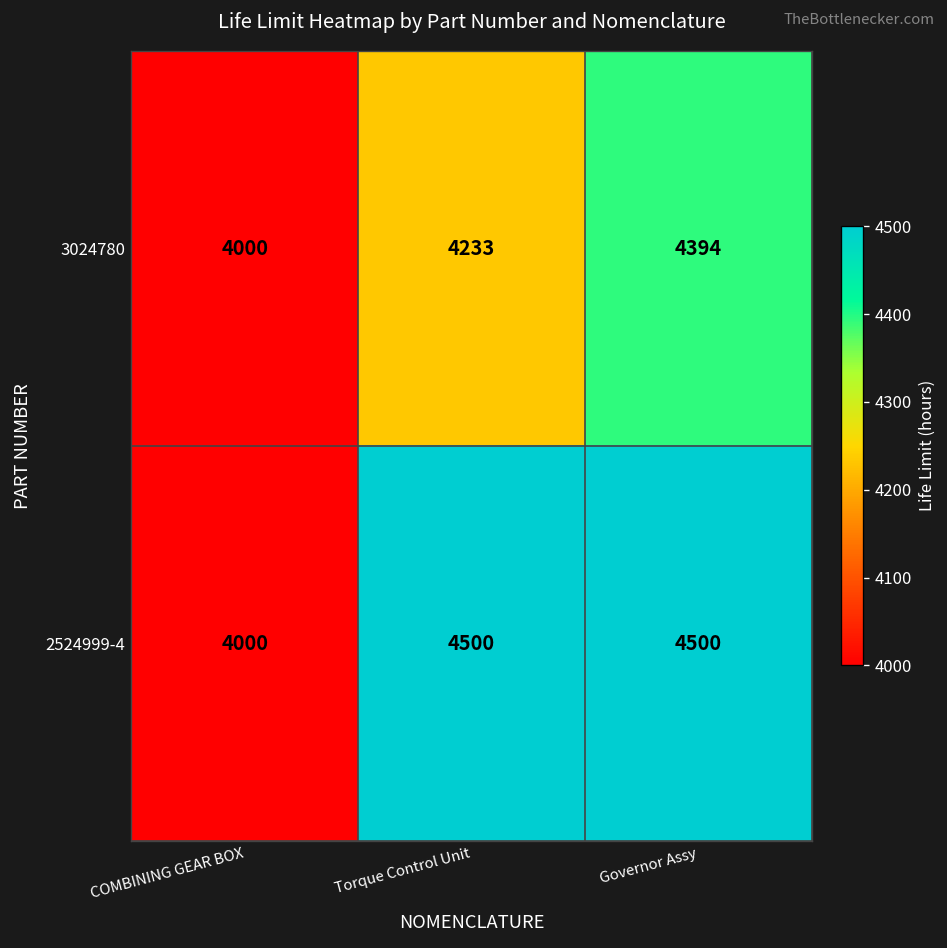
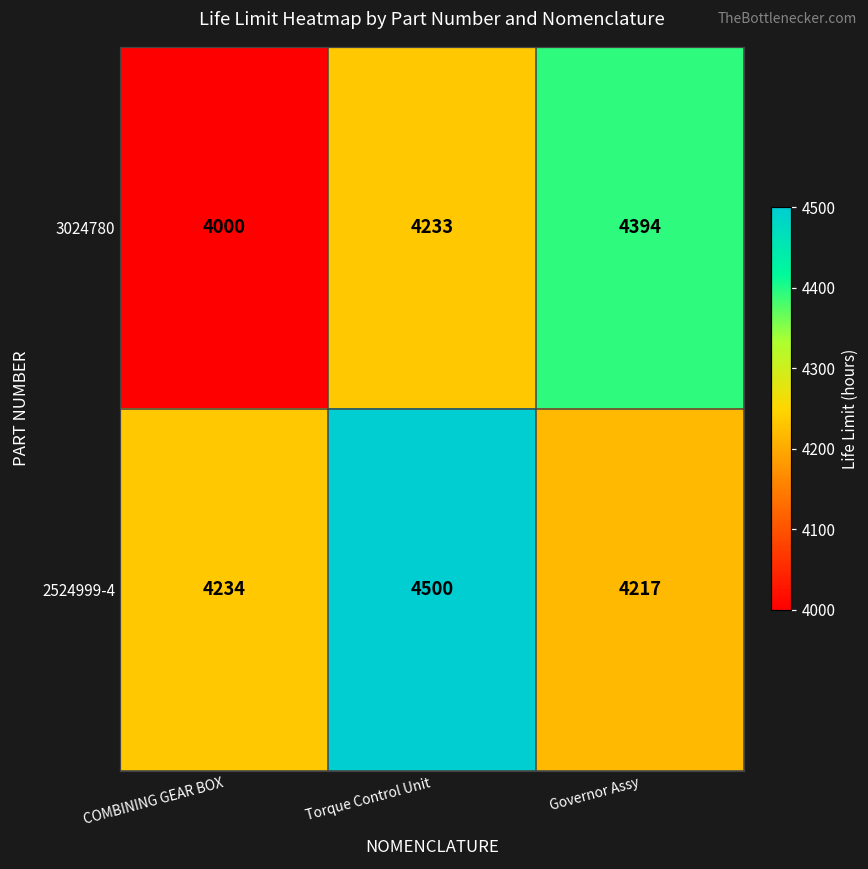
  {
    "3024780": {
      "COMBINING GEAR BOX": 4000,
      "Torque Control Unit": 4233,
      "Governor Assy": 4394
    },
    "2524999-4": {
-     "COMBINING GEAR BOX": 4000,
+     "COMBINING GEAR BOX": 4234,
      "Torque Control Unit": 4500,
-     "Governor Assy": 4500
+     "Governor Assy": 4217
    }
  }
